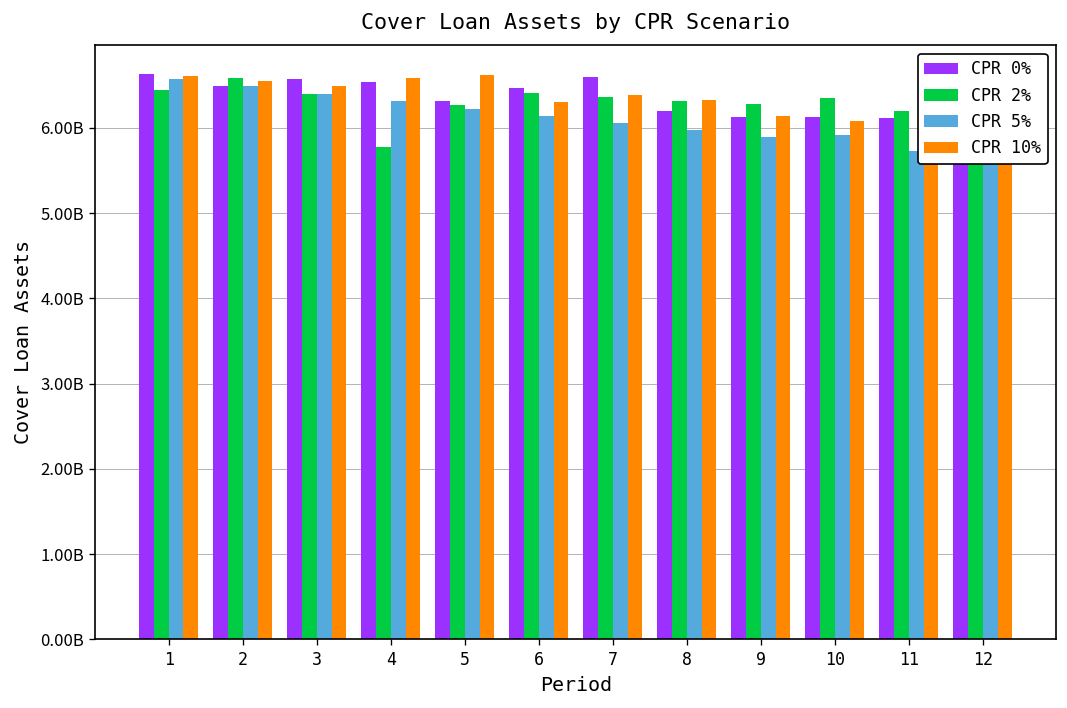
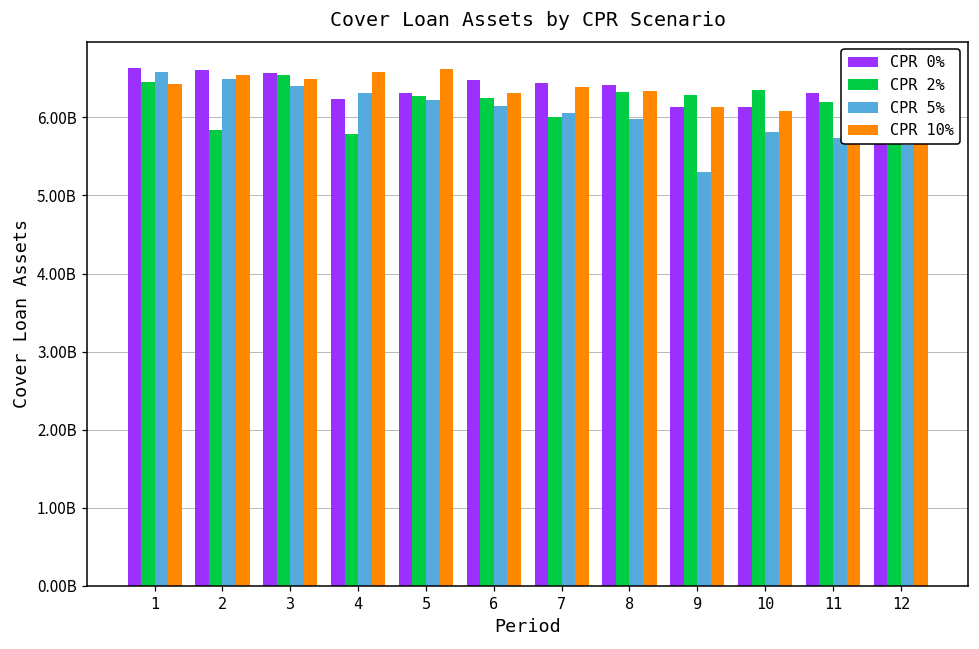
  {
    "CPR 0%": {
      "1": 6600000000,
-     "2": 6500000000,
+     "2": 6600000000,
      "3": 6600000000,
-     "4": 6500000000,
+     "4": 6200000000,
      "5": 6300000000,
      "6": 6500000000,
-     "7": 6600000000,
-     "8": 6200000000,
+     "7": 6400000000,
+     "8": 6400000000,
      "9": 6100000000,
      "10": 6100000000,
-     "11": 6100000000
+     "11": 6300000000
    },
    "CPR 2%": {
      "1": 6400000000,
-     "2": 6600000000,
-     "3": 6400000000,
+     "2": 5800000000,
+     "3": 6500000000,
      "4": 5800000000,
      "5": 6300000000,
-     "6": 6400000000,
-     "7": 6400000000,
+     "6": 6200000000,
+     "7": 6000000000,
      "8": 6300000000,
      "9": 6300000000,
      "10": 6400000000,
      "11": 6200000000
    },
    "CPR 5%": {
      "1": 6600000000,
      "2": 6500000000,
      "3": 6400000000,
      "4": 6300000000,
      "5": 6200000000,
      "6": 6100000000,
      "7": 6100000000,
      "8": 6000000000,
-     "9": 5900000000,
-     "10": 5900000000,
+     "9": 5300000000,
+     "10": 5800000000,
      "11": 5700000000
    },
    "CPR 10%": {
-     "1": 6600000000,
+     "1": 6400000000,
      "2": 6500000000,
      "3": 6500000000,
      "4": 6600000000,
      "5": 6600000000,
      "6": 6300000000,
      "7": 6400000000,
      "8": 6300000000,
      "9": 6100000000,
      "10": 6100000000
    }
  }
